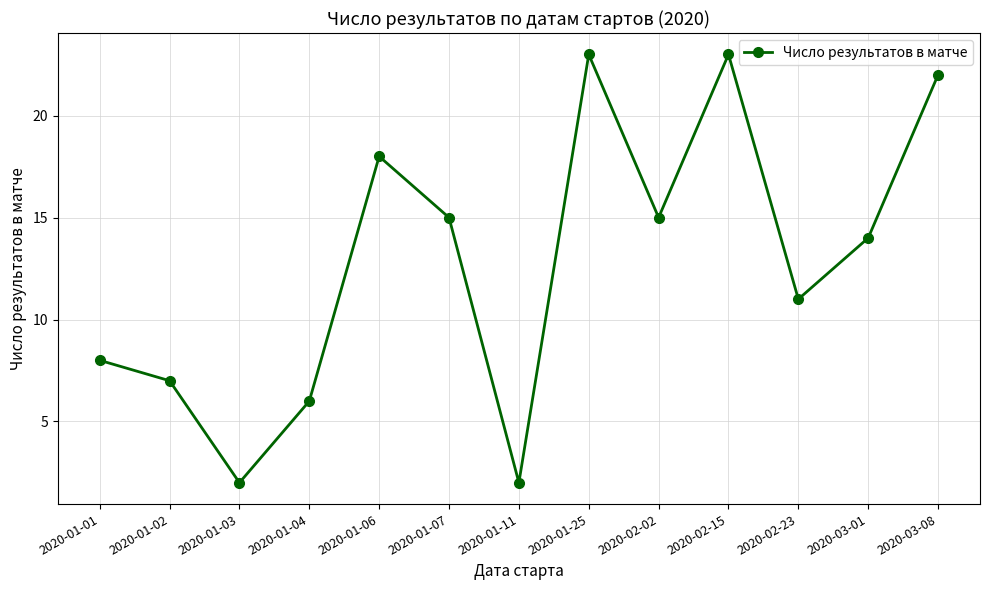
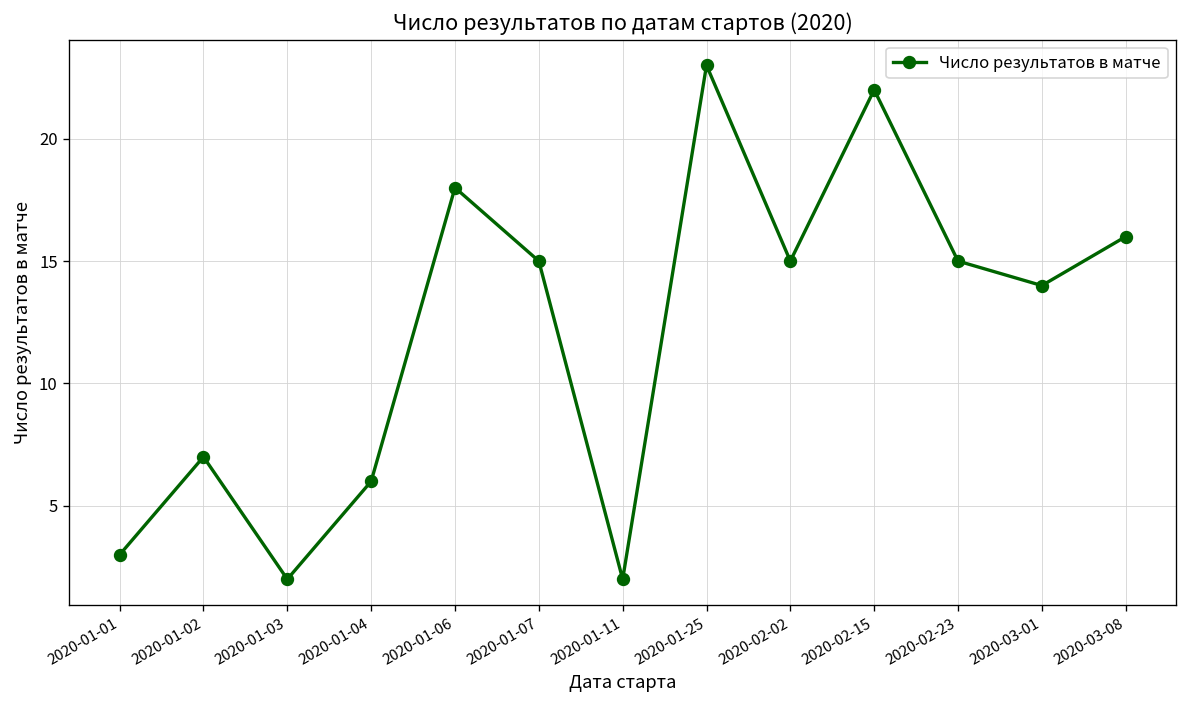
  {
-   "2020-01-01": 8,
+   "2020-01-01": 3,
    "2020-01-02": 7,
    "2020-01-03": 2,
    "2020-01-04": 6,
    "2020-01-06": 18,
    "2020-01-07": 15,
    "2020-01-11": 2,
    "2020-01-25": 23,
    "2020-02-02": 15,
-   "2020-02-15": 23,
-   "2020-02-23": 11,
+   "2020-02-15": 22,
+   "2020-02-23": 15,
    "2020-03-01": 14,
-   "2020-03-08": 22
+   "2020-03-08": 16
  }
